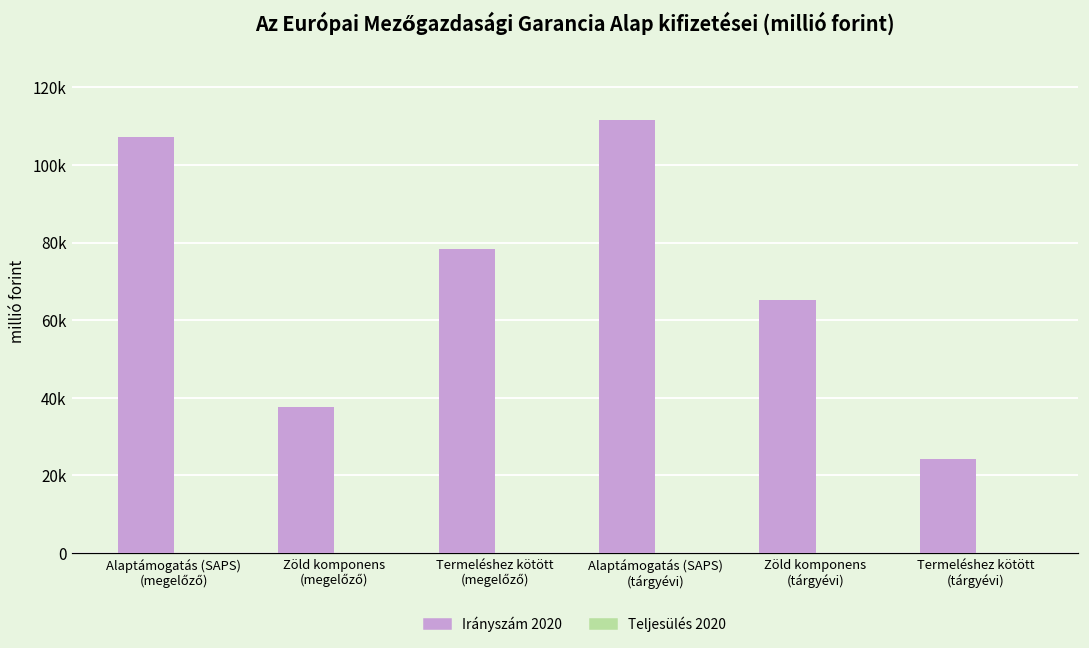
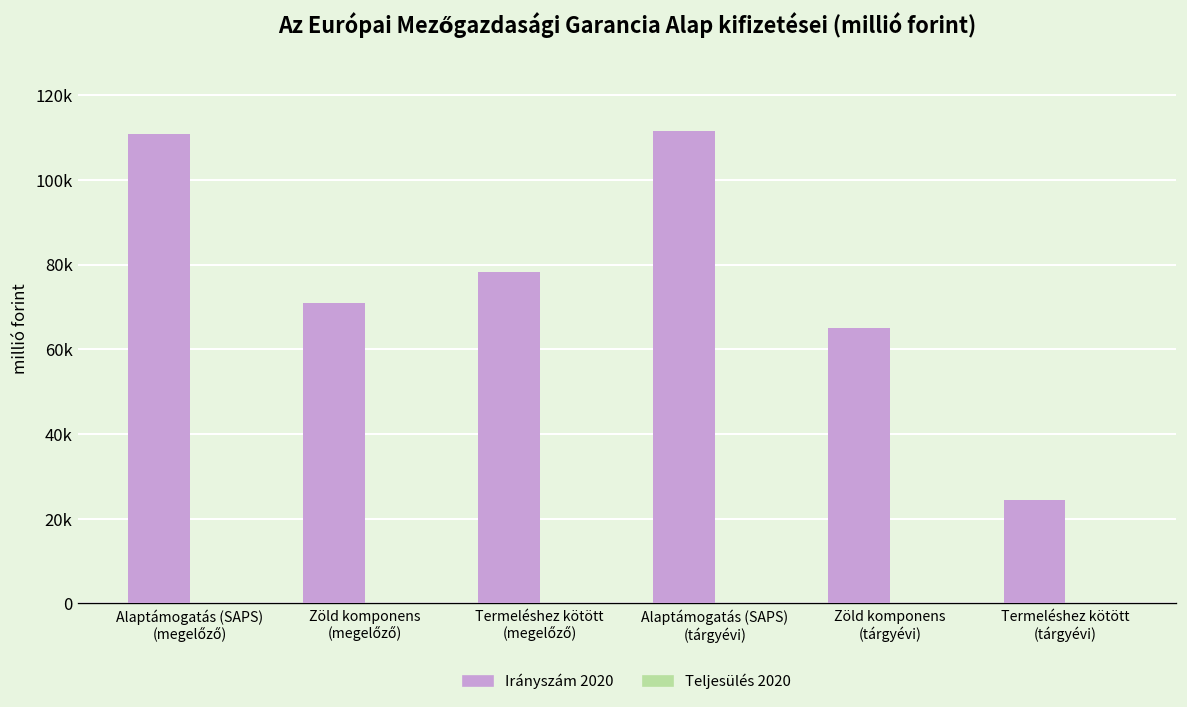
  {
    "Irányszám 2020": {
-     "Alaptámogatás (SAPS) (megelőző)": 107000,
-     "Zöld komponens (megelőző)": 38000,
+     "Alaptámogatás (SAPS) (megelőző)": 111000,
+     "Zöld komponens (megelőző)": 71000,
      "Termeléshez kötött (megelőző)": 78000,
      "Alaptámogatás (SAPS) (tárgyévi)": 112000,
      "Zöld komponens (tárgyévi)": 65000,
      "Termeléshez kötött (tárgyévi)": 24000
    },
    "Teljesülés 2020": {
      "Alaptámogatás (SAPS) (megelőző)": 0,
      "Zöld komponens (megelőző)": 0,
      "Termeléshez kötött (megelőző)": 0,
      "Alaptámogatás (SAPS) (tárgyévi)": 0,
      "Zöld komponens (tárgyévi)": 0,
      "Termeléshez kötött (tárgyévi)": 0
    }
  }
